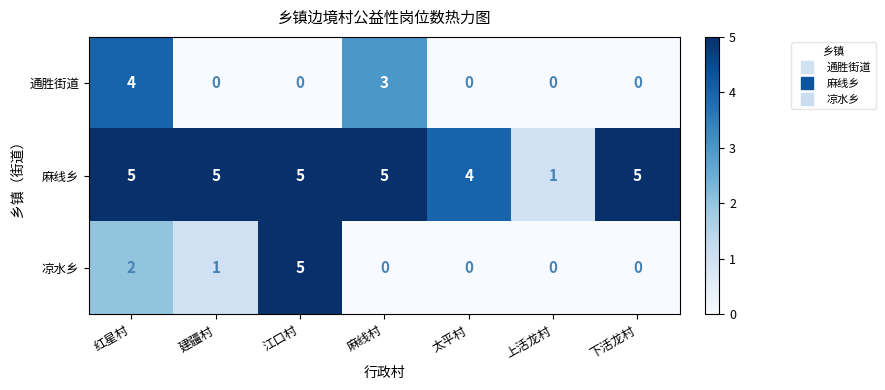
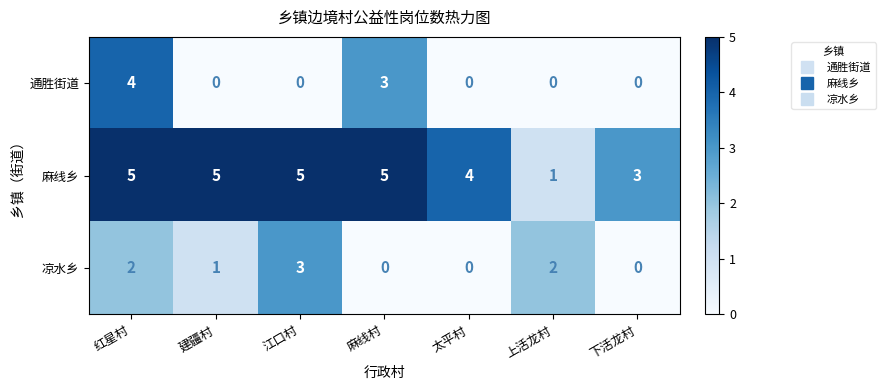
  {
    "通胜街道": {
      "红星村": 4,
      "建疆村": 0,
      "江口村": 0,
      "麻线村": 3,
      "太平村": 0,
      "上活龙村": 0,
      "下活龙村": 0
    },
    "麻线乡": {
      "红星村": 5,
      "建疆村": 5,
      "江口村": 5,
      "麻线村": 5,
      "太平村": 4,
      "上活龙村": 1,
-     "下活龙村": 5
+     "下活龙村": 3
    },
    "凉水乡": {
      "红星村": 2,
      "建疆村": 1,
-     "江口村": 5,
+     "江口村": 3,
      "麻线村": 0,
      "太平村": 0,
-     "上活龙村": 0,
+     "上活龙村": 2,
      "下活龙村": 0
    }
  }
